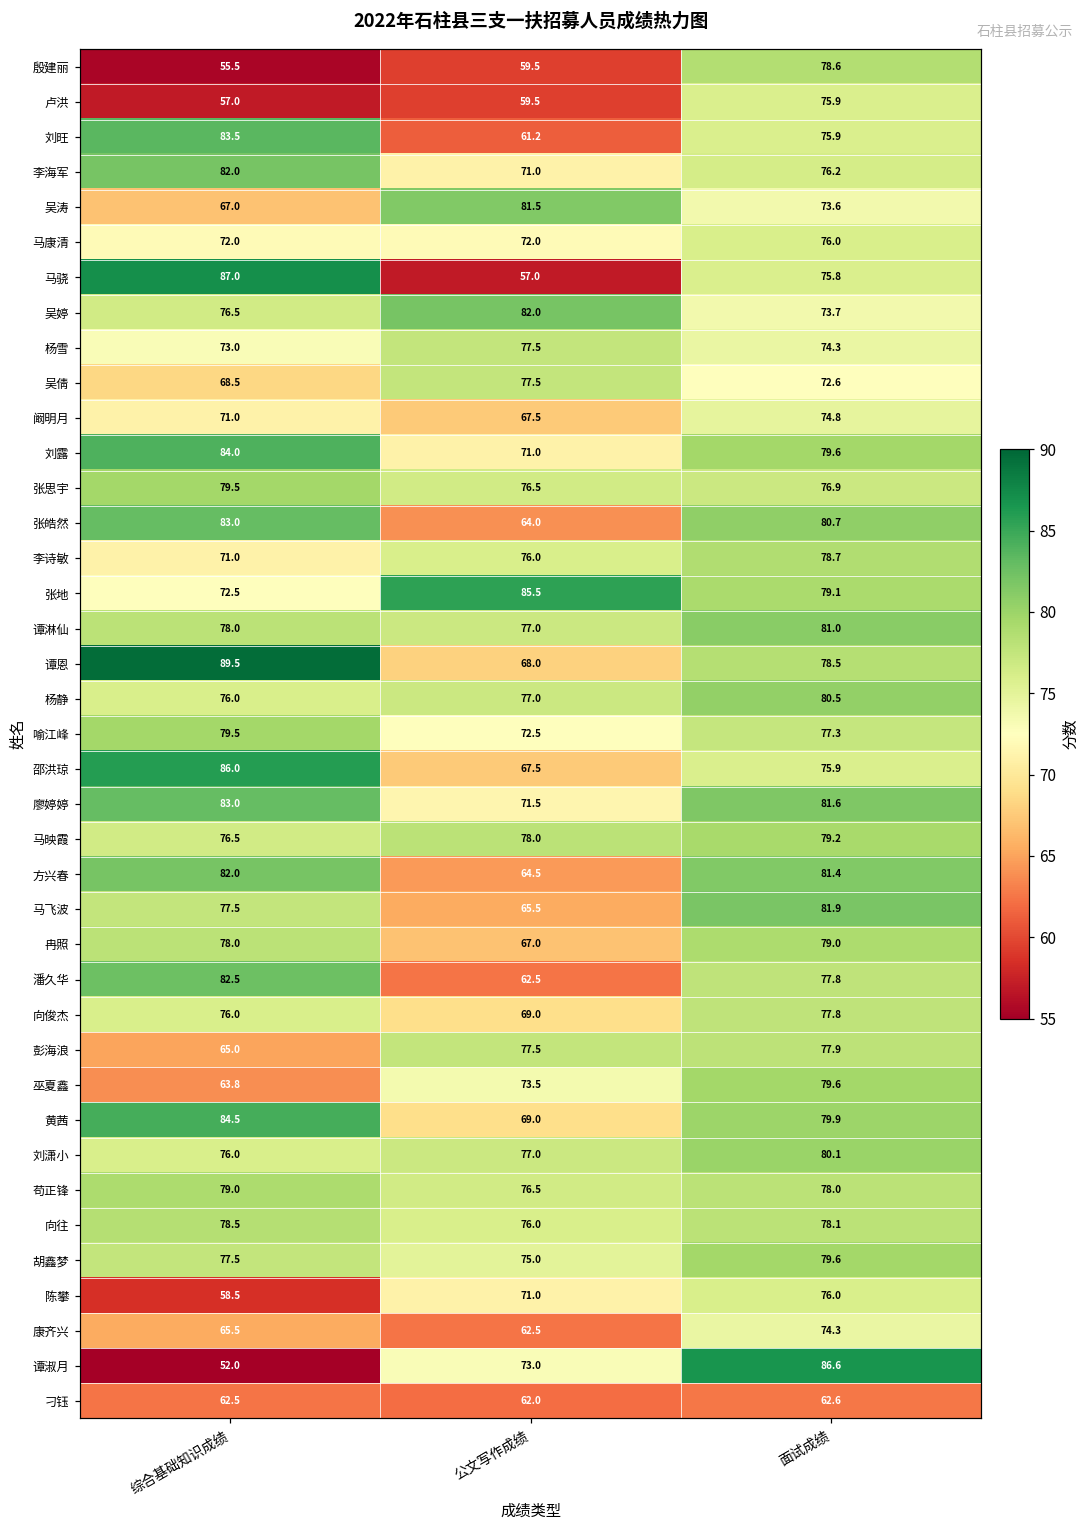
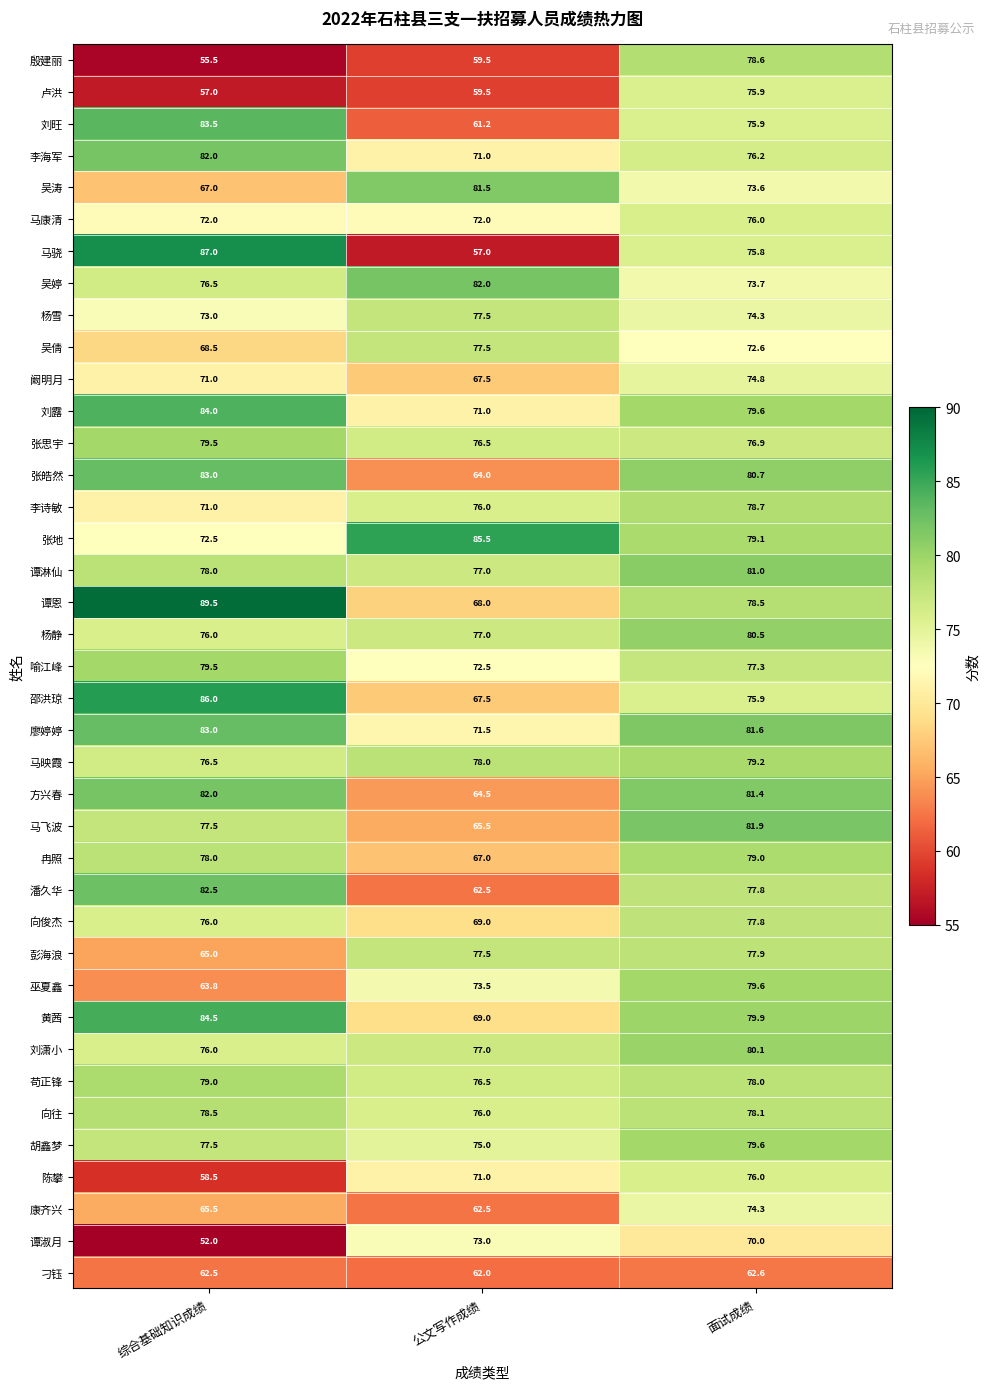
  {
    "殷建丽": {
      "综合基础知识成绩": 55.5,
      "公文写作成绩": 59.5,
      "面试成绩": 78.6
    },
    "卢洪": {
      "综合基础知识成绩": 57.0,
      "公文写作成绩": 59.5,
      "面试成绩": 75.9
    },
    "刘旺": {
      "综合基础知识成绩": 83.5,
      "公文写作成绩": 61.2,
      "面试成绩": 75.9
    },
    "李海军": {
      "综合基础知识成绩": 82.0,
      "公文写作成绩": 71.0,
      "面试成绩": 76.2
    },
    "吴涛": {
      "综合基础知识成绩": 67.0,
      "公文写作成绩": 81.5,
      "面试成绩": 73.6
    },
    "马康清": {
      "综合基础知识成绩": 72.0,
      "公文写作成绩": 72.0,
      "面试成绩": 76.0
    },
    "马骁": {
      "综合基础知识成绩": 87.0,
      "公文写作成绩": 57.0,
      "面试成绩": 75.8
    },
    "吴婷": {
      "综合基础知识成绩": 76.5,
      "公文写作成绩": 82.0,
      "面试成绩": 73.7
    },
    "杨雪": {
      "综合基础知识成绩": 73.0,
      "公文写作成绩": 77.5,
      "面试成绩": 74.3
    },
    "吴倩": {
      "综合基础知识成绩": 68.5,
      "公文写作成绩": 77.5,
      "面试成绩": 72.6
    },
    "阚明月": {
      "综合基础知识成绩": 71.0,
      "公文写作成绩": 67.5,
      "面试成绩": 74.8
    },
    "刘露": {
      "综合基础知识成绩": 84.0,
      "公文写作成绩": 71.0,
      "面试成绩": 79.6
    },
    "张思宇": {
      "综合基础知识成绩": 79.5,
      "公文写作成绩": 76.5,
      "面试成绩": 76.9
    },
    "张皓然": {
      "综合基础知识成绩": 83.0,
      "公文写作成绩": 64.0,
      "面试成绩": 80.7
    },
    "李诗敏": {
      "综合基础知识成绩": 71.0,
      "公文写作成绩": 76.0,
      "面试成绩": 78.7
    },
    "张地": {
      "综合基础知识成绩": 72.5,
      "公文写作成绩": 85.5,
      "面试成绩": 79.1
    },
    "谭淋仙": {
      "综合基础知识成绩": 78.0,
      "公文写作成绩": 77.0,
      "面试成绩": 81.0
    },
    "谭恩": {
      "综合基础知识成绩": 89.5,
      "公文写作成绩": 68.0,
      "面试成绩": 78.5
    },
    "杨静": {
      "综合基础知识成绩": 76.0,
      "公文写作成绩": 77.0,
      "面试成绩": 80.5
    },
    "喻江峰": {
      "综合基础知识成绩": 79.5,
      "公文写作成绩": 72.5,
      "面试成绩": 77.3
    },
    "邵洪琼": {
      "综合基础知识成绩": 86.0,
      "公文写作成绩": 67.5,
      "面试成绩": 75.9
    },
    "廖婷婷": {
      "综合基础知识成绩": 83.0,
      "公文写作成绩": 71.5,
      "面试成绩": 81.6
    },
    "马映霞": {
      "综合基础知识成绩": 76.5,
      "公文写作成绩": 78.0,
      "面试成绩": 79.2
    },
    "方兴春": {
      "综合基础知识成绩": 82.0,
      "公文写作成绩": 64.5,
      "面试成绩": 81.4
    },
    "马飞波": {
      "综合基础知识成绩": 77.5,
      "公文写作成绩": 65.5,
      "面试成绩": 81.9
    },
    "冉照": {
      "综合基础知识成绩": 78.0,
      "公文写作成绩": 67.0,
      "面试成绩": 79.0
    },
    "潘久华": {
      "综合基础知识成绩": 82.5,
      "公文写作成绩": 62.5,
      "面试成绩": 77.8
    },
    "向俊杰": {
      "综合基础知识成绩": 76.0,
      "公文写作成绩": 69.0,
      "面试成绩": 77.8
    },
    "彭海浪": {
      "综合基础知识成绩": 65.0,
      "公文写作成绩": 77.5,
      "面试成绩": 77.9
    },
    "巫夏鑫": {
      "综合基础知识成绩": 63.8,
      "公文写作成绩": 73.5,
      "面试成绩": 79.6
    },
    "黄茜": {
      "综合基础知识成绩": 84.5,
      "公文写作成绩": 69.0,
      "面试成绩": 79.9
    },
    "刘潇小": {
      "综合基础知识成绩": 76.0,
      "公文写作成绩": 77.0,
      "面试成绩": 80.1
    },
    "苟正锋": {
      "综合基础知识成绩": 79.0,
      "公文写作成绩": 76.5,
      "面试成绩": 78.0
    },
    "向往": {
      "综合基础知识成绩": 78.5,
      "公文写作成绩": 76.0,
      "面试成绩": 78.1
    },
    "胡鑫梦": {
      "综合基础知识成绩": 77.5,
      "公文写作成绩": 75.0,
      "面试成绩": 79.6
    },
    "陈攀": {
      "综合基础知识成绩": 58.5,
      "公文写作成绩": 71.0,
      "面试成绩": 76.0
    },
    "康齐兴": {
      "综合基础知识成绩": 65.5,
      "公文写作成绩": 62.5,
      "面试成绩": 74.3
    },
    "谭淑月": {
      "综合基础知识成绩": 52.0,
      "公文写作成绩": 73.0,
-     "面试成绩": 86.6
+     "面试成绩": 70.0
    },
    "刁钰": {
      "综合基础知识成绩": 62.5,
      "公文写作成绩": 62.0,
      "面试成绩": 62.6
    }
  }
